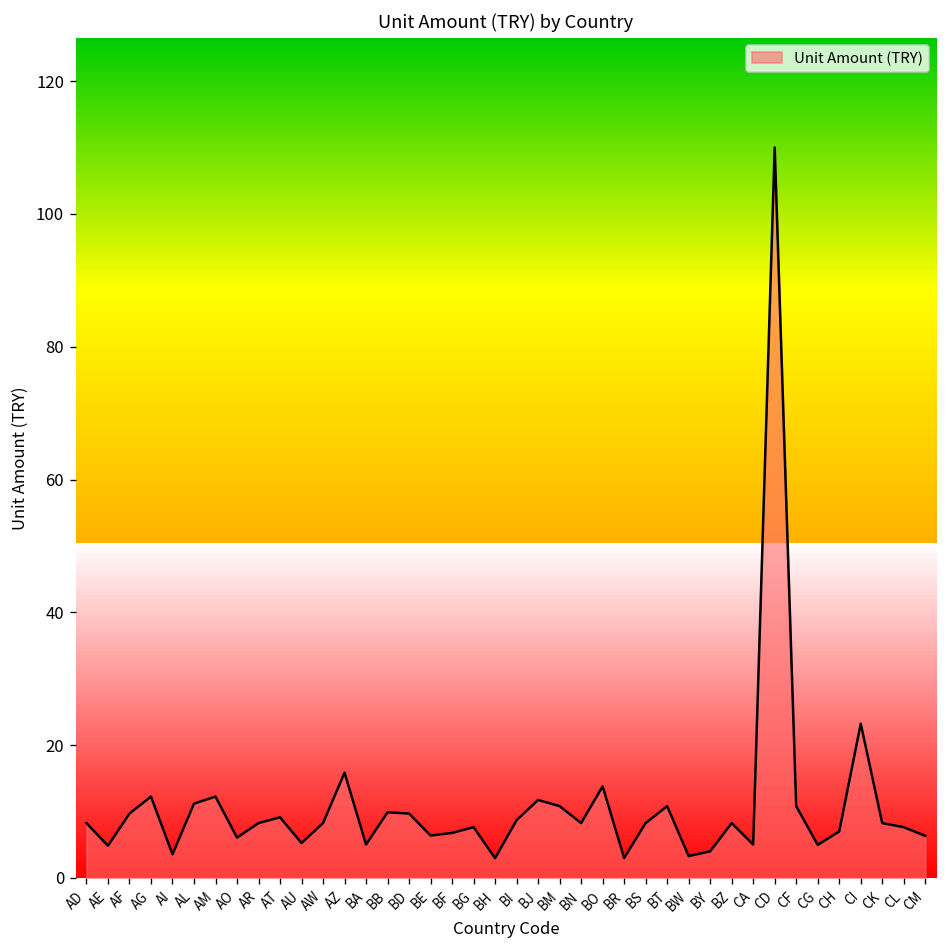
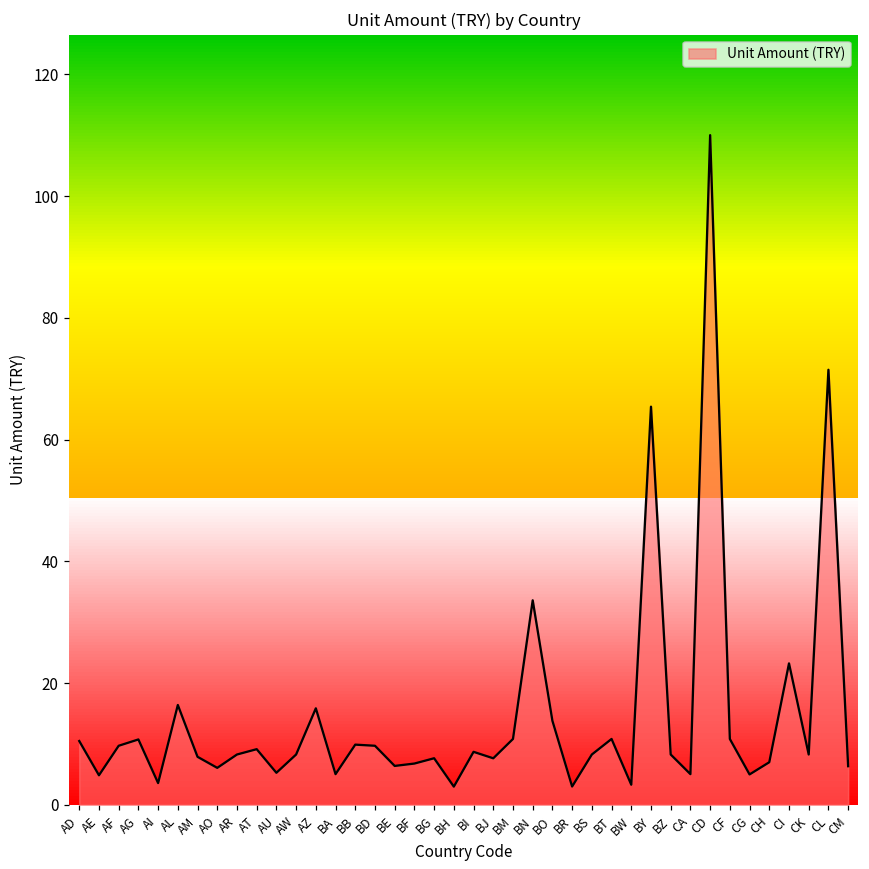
  {
-   "AD": 8,
+   "AD": 10,
    "AE": 5,
    "AF": 10,
-   "AG": 12,
+   "AG": 11,
    "AI": 4,
-   "AL": 11,
-   "AM": 12,
+   "AL": 16,
+   "AM": 8,
    "AO": 6,
    "AR": 8,
    "AT": 9,
    "AU": 5,
    "AW": 8,
    "AZ": 16,
    "BA": 5,
    "BB": 10,
    "BD": 10,
    "BE": 6,
    "BF": 7,
    "BG": 8,
    "BH": 3,
    "BI": 9,
-   "BJ": 12,
+   "BJ": 8,
    "BM": 11,
-   "BN": 8,
+   "BN": 34,
    "BO": 14,
    "BR": 3,
    "BS": 8,
    "BT": 11,
    "BW": 3,
-   "BY": 4,
+   "BY": 65,
    "BZ": 8,
    "CA": 5,
    "CD": 110,
    "CF": 11,
    "CG": 5,
    "CH": 7,
    "CI": 23,
    "CK": 8,
-   "CL": 8,
+   "CL": 71,
    "CM": 6
  }
